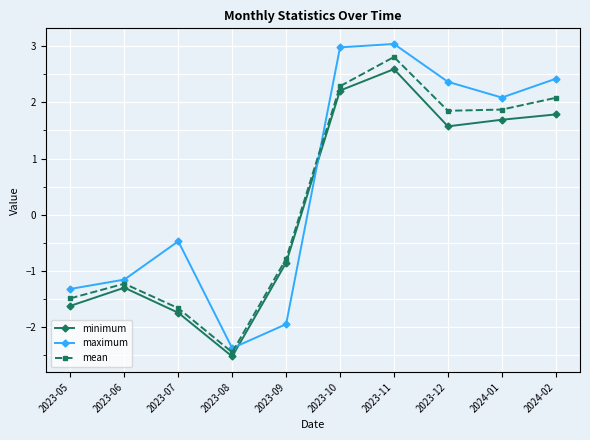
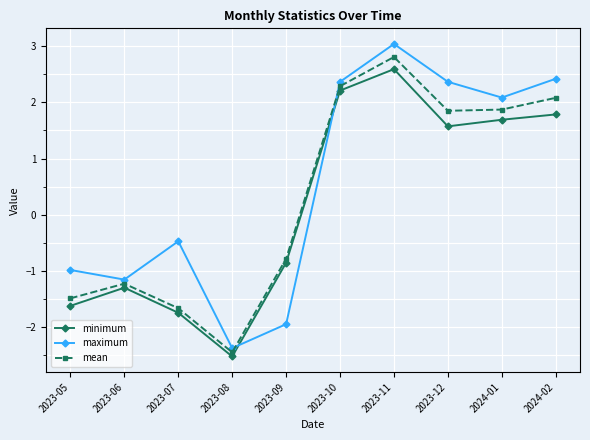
  {
    "maximum": {
-     "2023-05": -1.3,
+     "2023-05": -1.0,
      "2023-06": -1.2,
      "2023-07": -0.5,
      "2023-08": -2.4,
      "2023-09": -1.9,
-     "2023-10": 3.0,
+     "2023-10": 2.4,
      "2023-11": 3.0,
      "2023-12": 2.4,
      "2024-01": 2.1,
      "2024-02": 2.4
    }
  }
